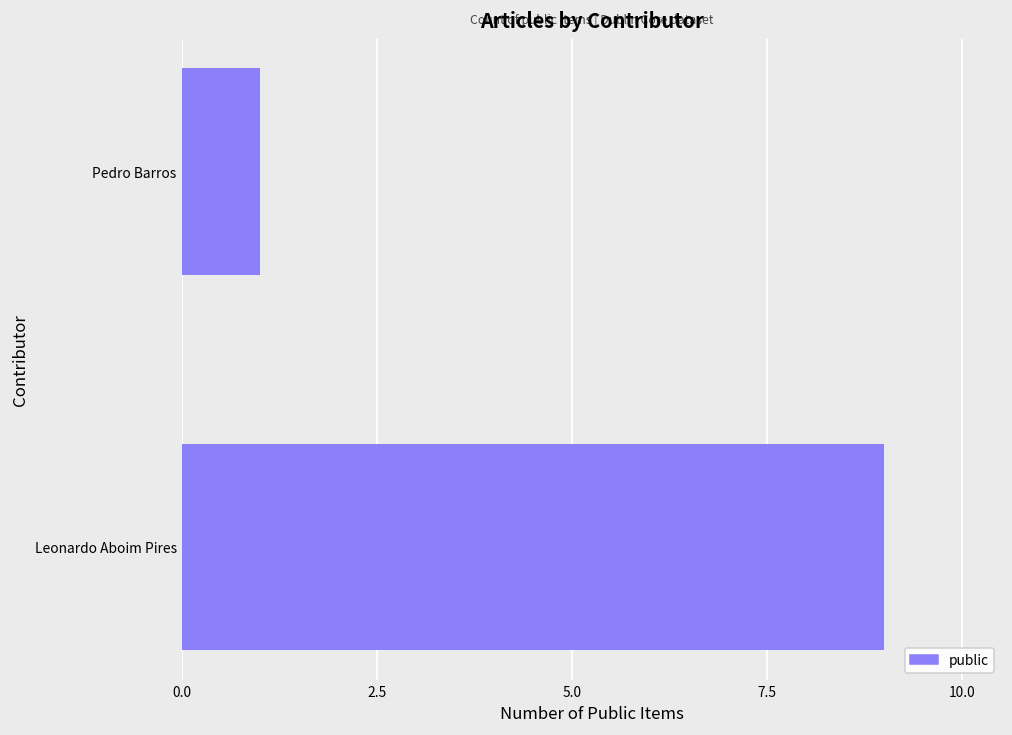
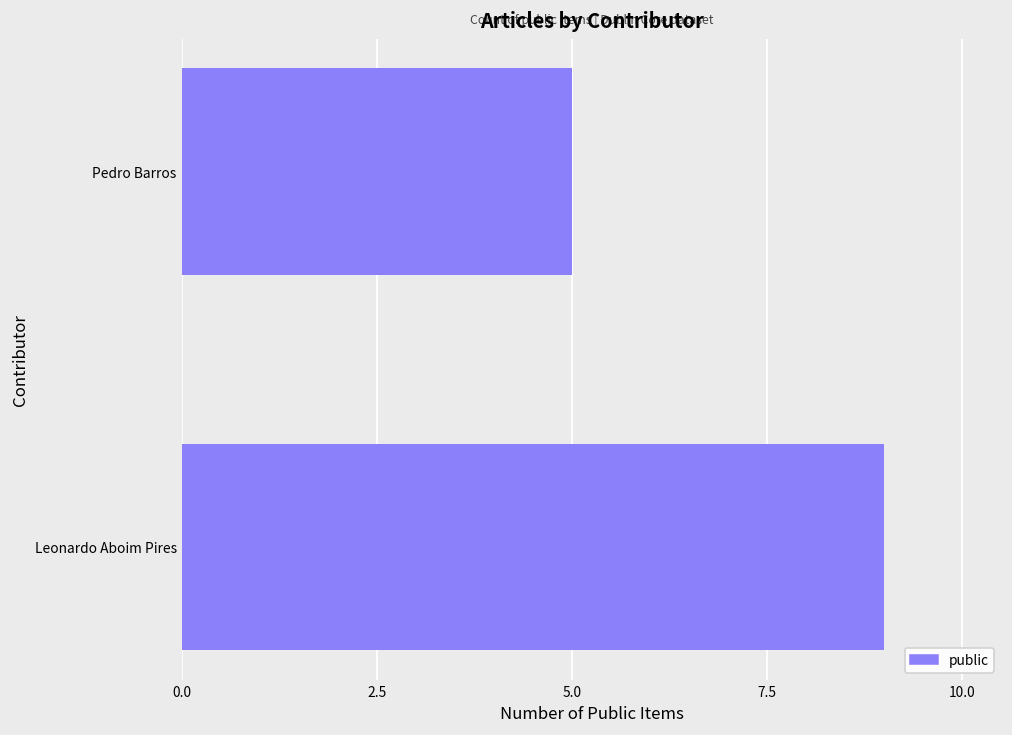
  {
-   "Pedro Barros": 1,
+   "Pedro Barros": 5,
    "Leonardo Aboim Pires": 9
  }
